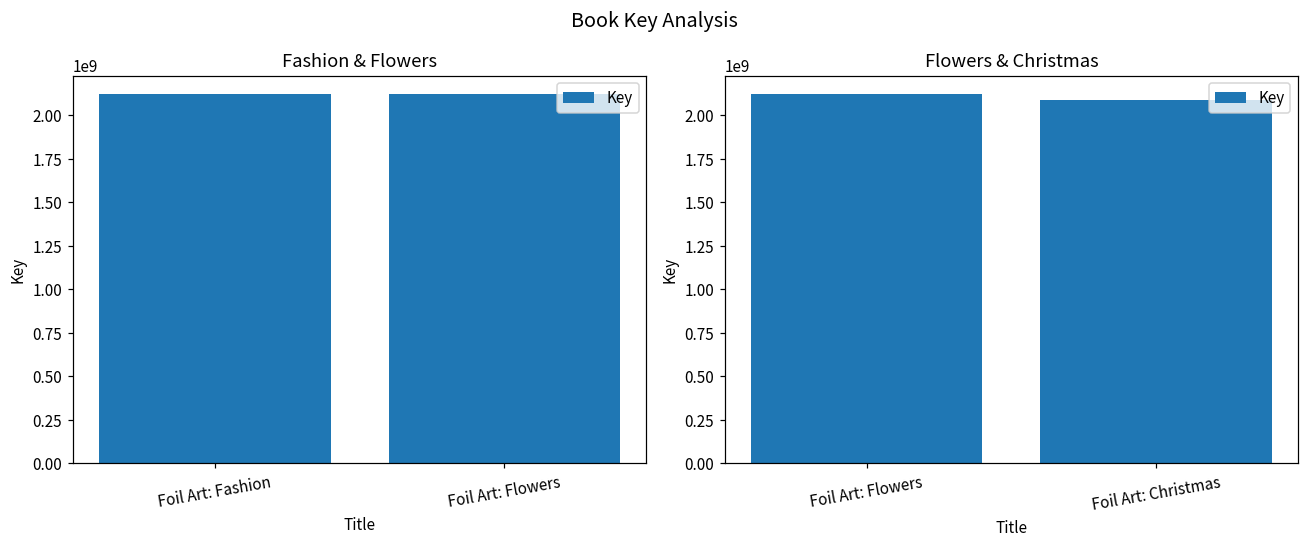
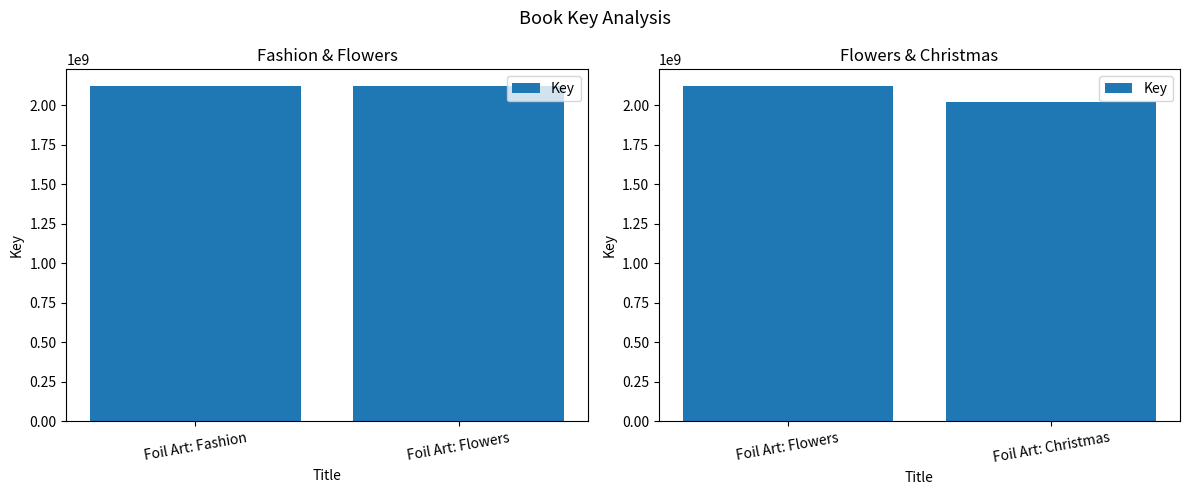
  {
    "Fashion & Flowers": {
      "Foil Art: Fashion": 2120000000,
      "Foil Art: Flowers": 2120000000
    },
    "Flowers & Christmas": {
      "Foil Art: Flowers": 2120000000,
-     "Foil Art: Christmas": 2080000000
+     "Foil Art: Christmas": 2020000000
    }
  }
